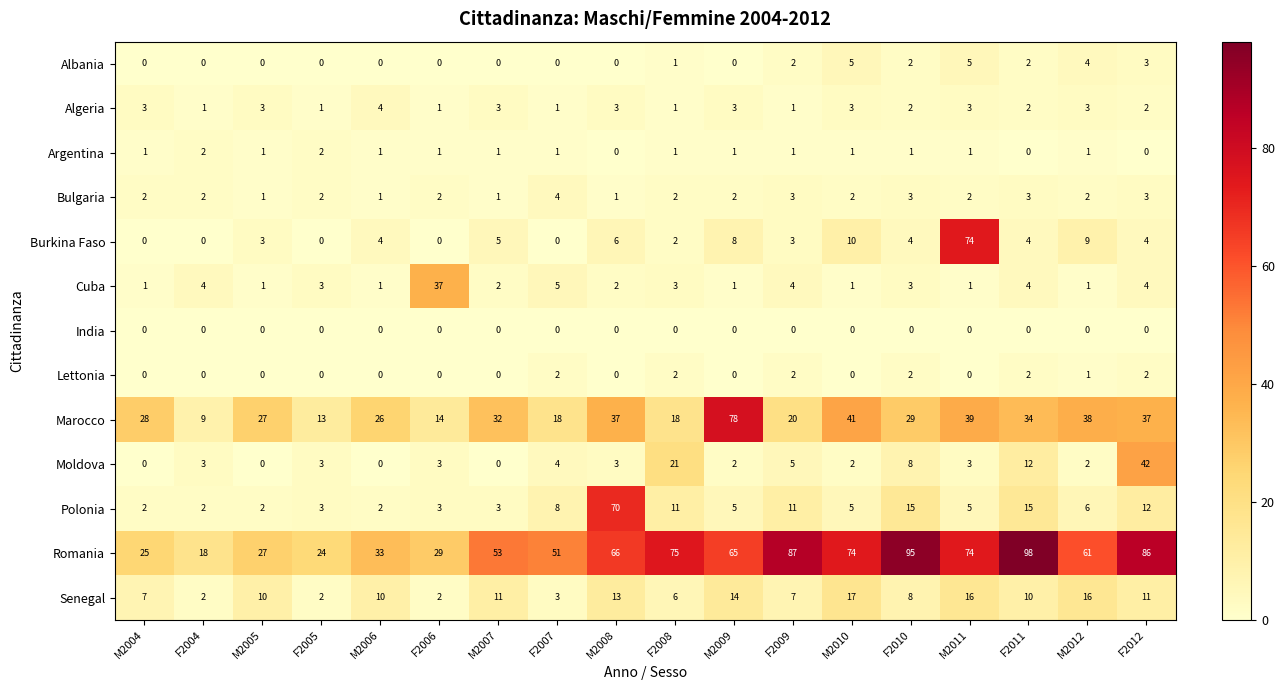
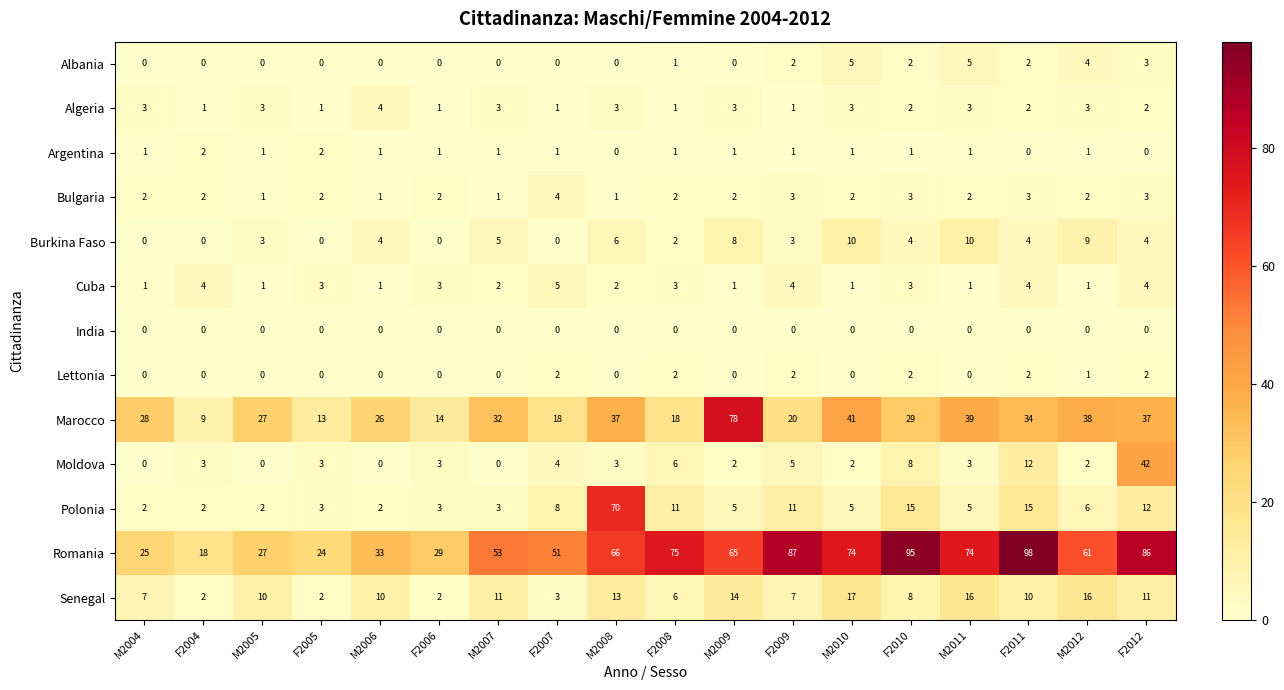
  {
    "Burkina Faso": {
      "M2004": 0,
      "F2004": 0,
      "M2005": 3,
      "F2005": 0,
      "M2006": 4,
      "F2006": 0,
      "M2007": 5,
      "F2007": 0,
      "M2008": 6,
      "F2008": 2,
      "M2009": 8,
      "F2009": 3,
      "M2010": 10,
      "F2010": 4,
-     "M2011": 74,
+     "M2011": 10,
      "F2011": 4,
      "M2012": 9,
      "F2012": 4
    },
    "Cuba": {
      "M2004": 1,
      "F2004": 4,
      "M2005": 1,
      "F2005": 3,
      "M2006": 1,
-     "F2006": 37,
+     "F2006": 3,
      "M2007": 2,
      "F2007": 5,
      "M2008": 2,
      "F2008": 3,
      "M2009": 1,
      "F2009": 4,
      "M2010": 1,
      "F2010": 3,
      "M2011": 1,
      "F2011": 4,
      "M2012": 1,
      "F2012": 4
    },
    "Moldova": {
      "M2004": 0,
      "F2004": 3,
      "M2005": 0,
      "F2005": 3,
      "M2006": 0,
      "F2006": 3,
      "M2007": 0,
      "F2007": 4,
      "M2008": 3,
-     "F2008": 21,
+     "F2008": 6,
      "M2009": 2,
      "F2009": 5,
      "M2010": 2,
      "F2010": 8,
      "M2011": 3,
      "F2011": 12,
      "M2012": 2,
      "F2012": 42
    }
  }
